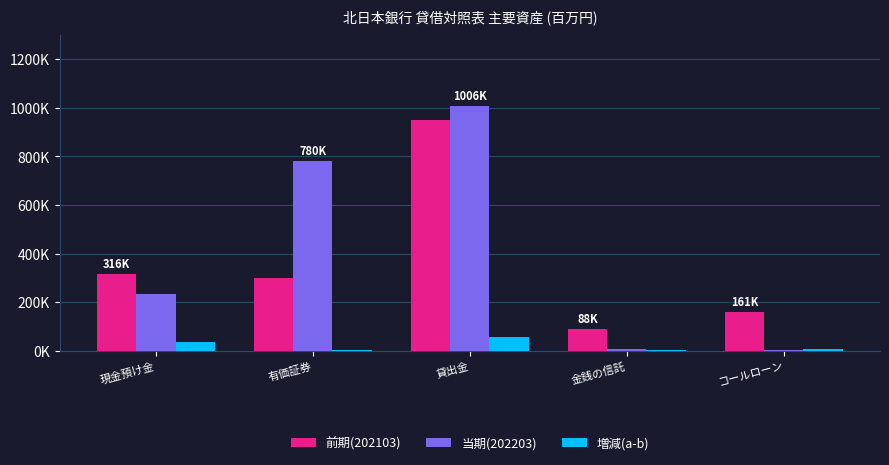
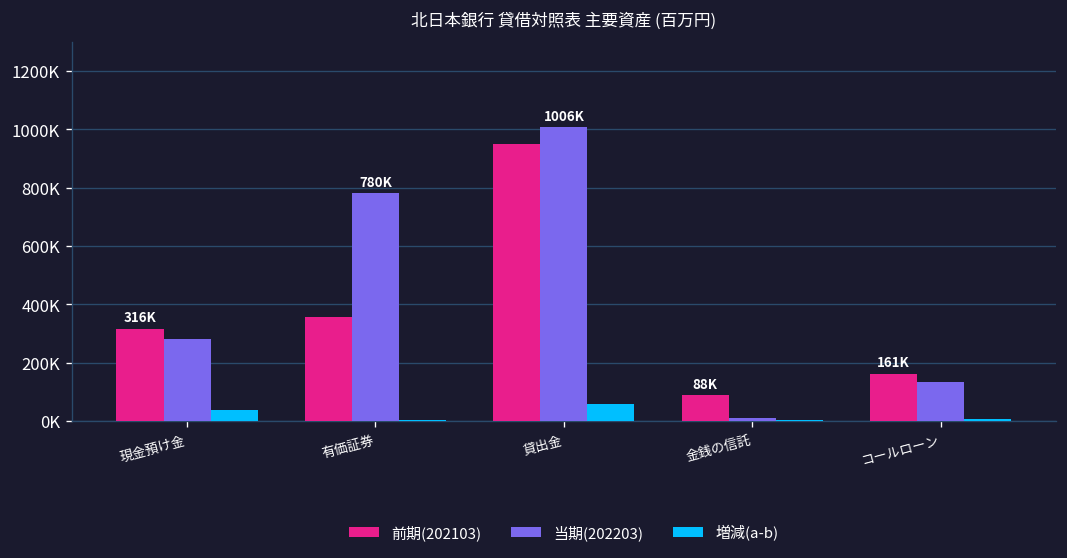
  {
    "前期(202103)": {
-     "有価証券": 300000,
+     "有価証券": 360000,
      "貸出金": 950000
    },
    "当期(202203)": {
-     "現金預け金": 230000,
-     "コールローン": 0
+     "現金預け金": 280000,
+     "コールローン": 130000
    },
    "増減(a-b)": {
      "現金預け金": 40000,
      "貸出金": 60000
    }
  }
